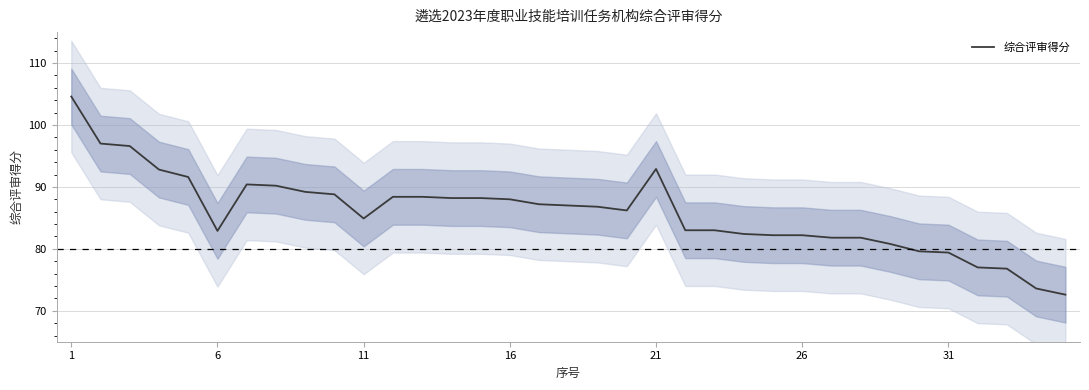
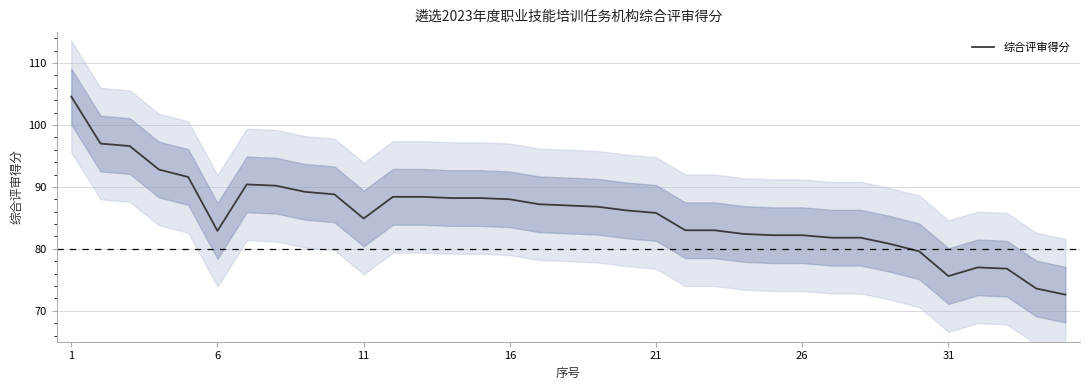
  {
    "综合评审得分": {
      "1": 105,
      "6": 83,
      "11": 85,
      "16": 88,
-     "21": 93,
+     "21": 86,
      "26": 82,
-     "31": 79
+     "31": 76
    }
  }
